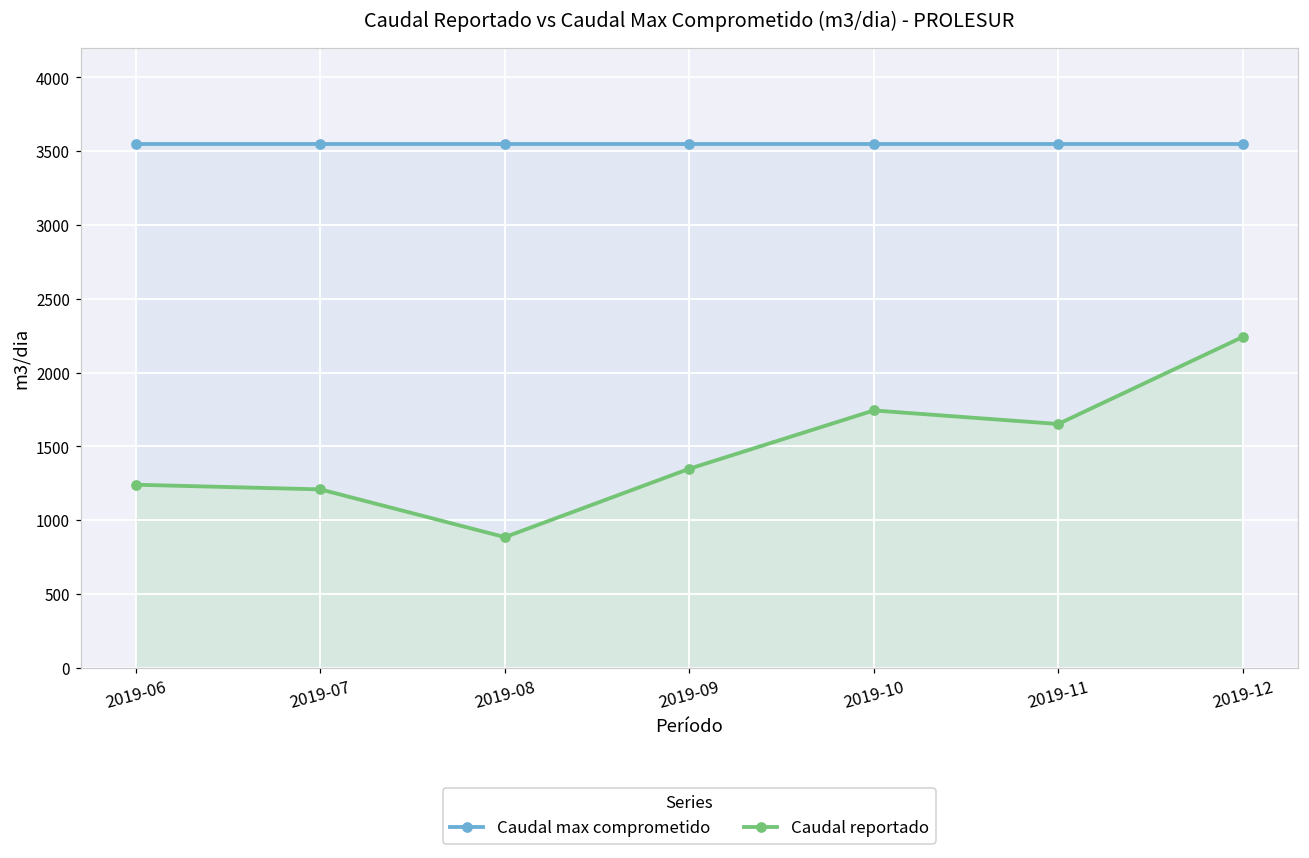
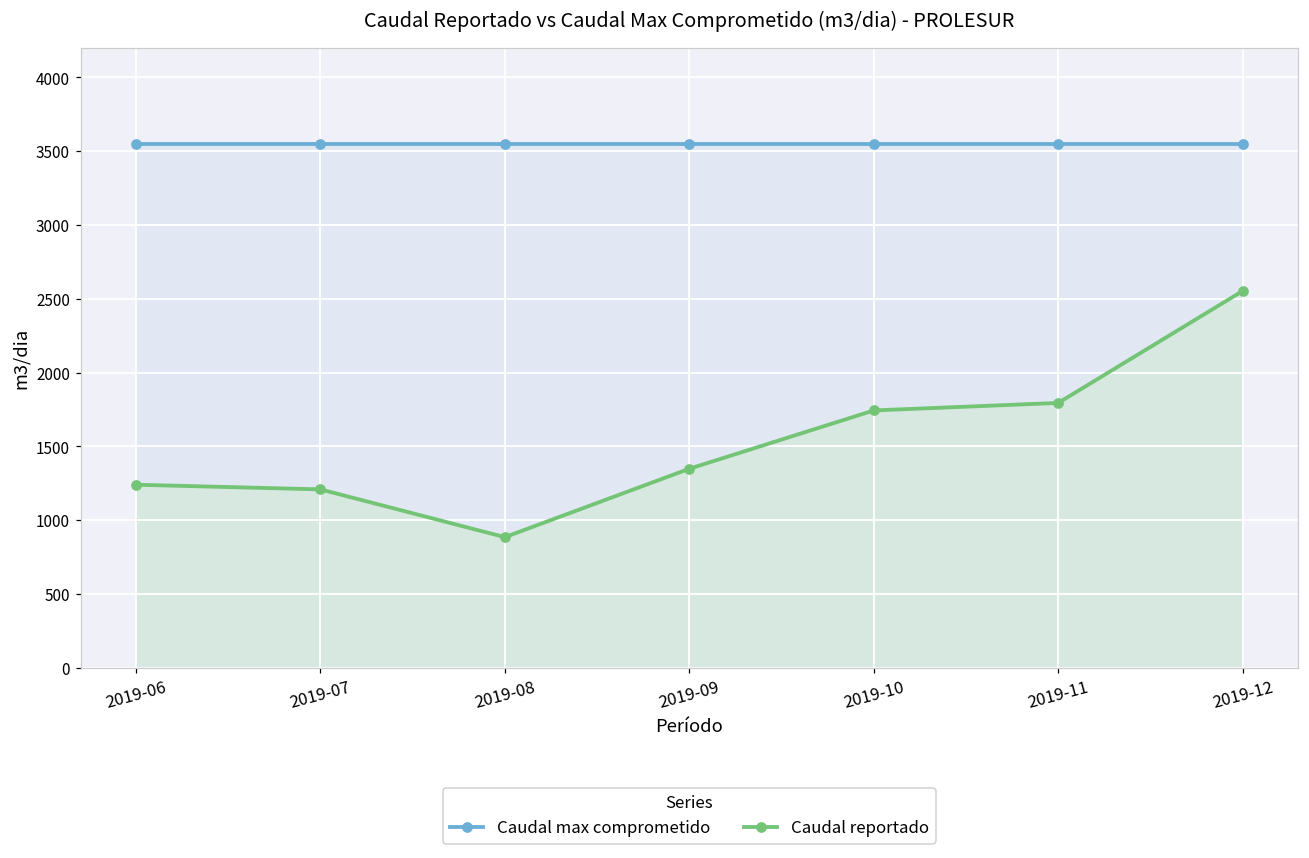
  {
    "Caudal max comprometido": {
      "2019-06": 3550,
      "2019-07": 3550,
      "2019-08": 3550,
      "2019-09": 3550,
      "2019-10": 3550,
      "2019-11": 3550,
      "2019-12": 3550
    },
    "Caudal reportado": {
      "2019-06": 1240,
      "2019-07": 1210,
      "2019-08": 890,
      "2019-09": 1350,
      "2019-10": 1740,
-     "2019-11": 1650,
-     "2019-12": 2240
+     "2019-11": 1790,
+     "2019-12": 2550
    }
  }
